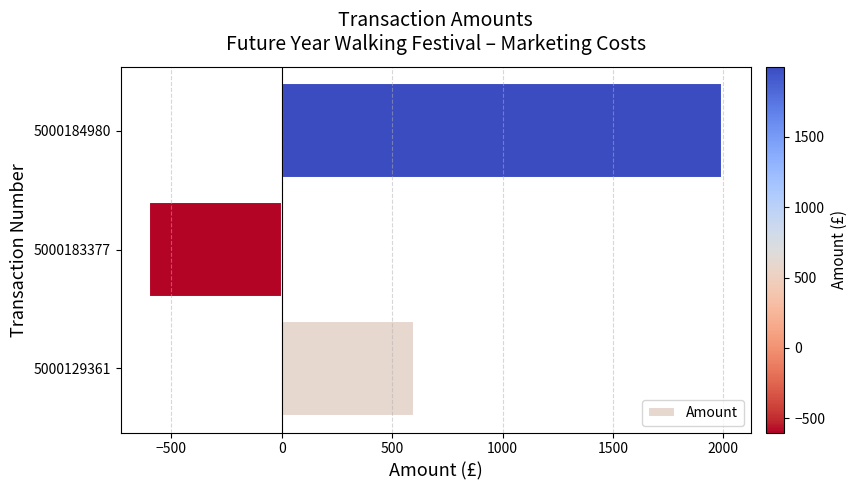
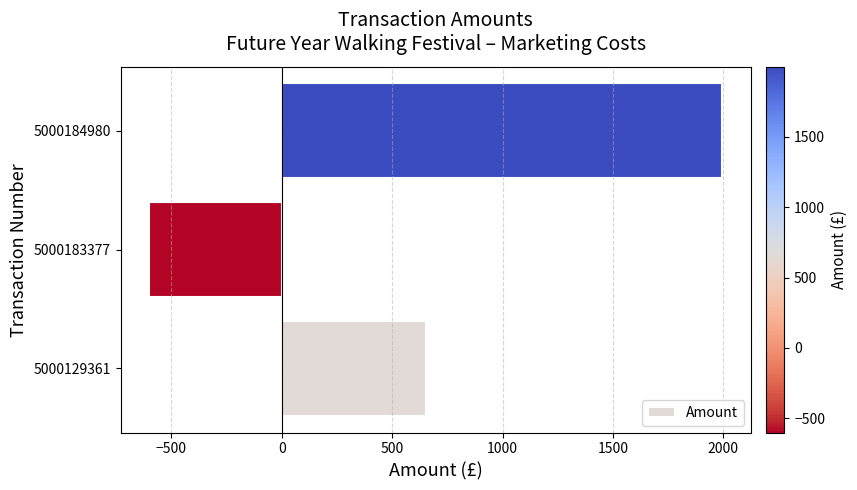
  {
    "5000184980": 2000,
    "5000183377": -600,
-   "5000129361": 600
+   "5000129361": 650
  }
